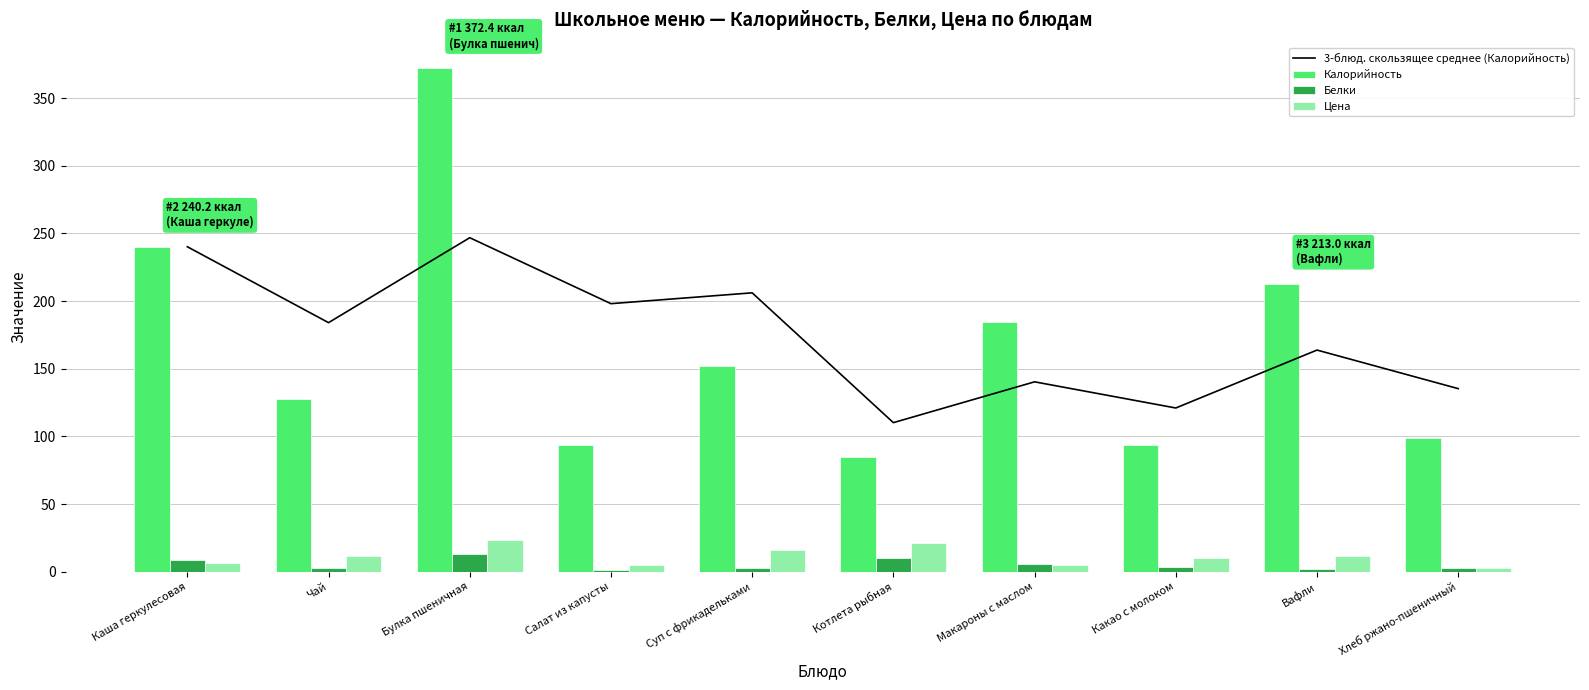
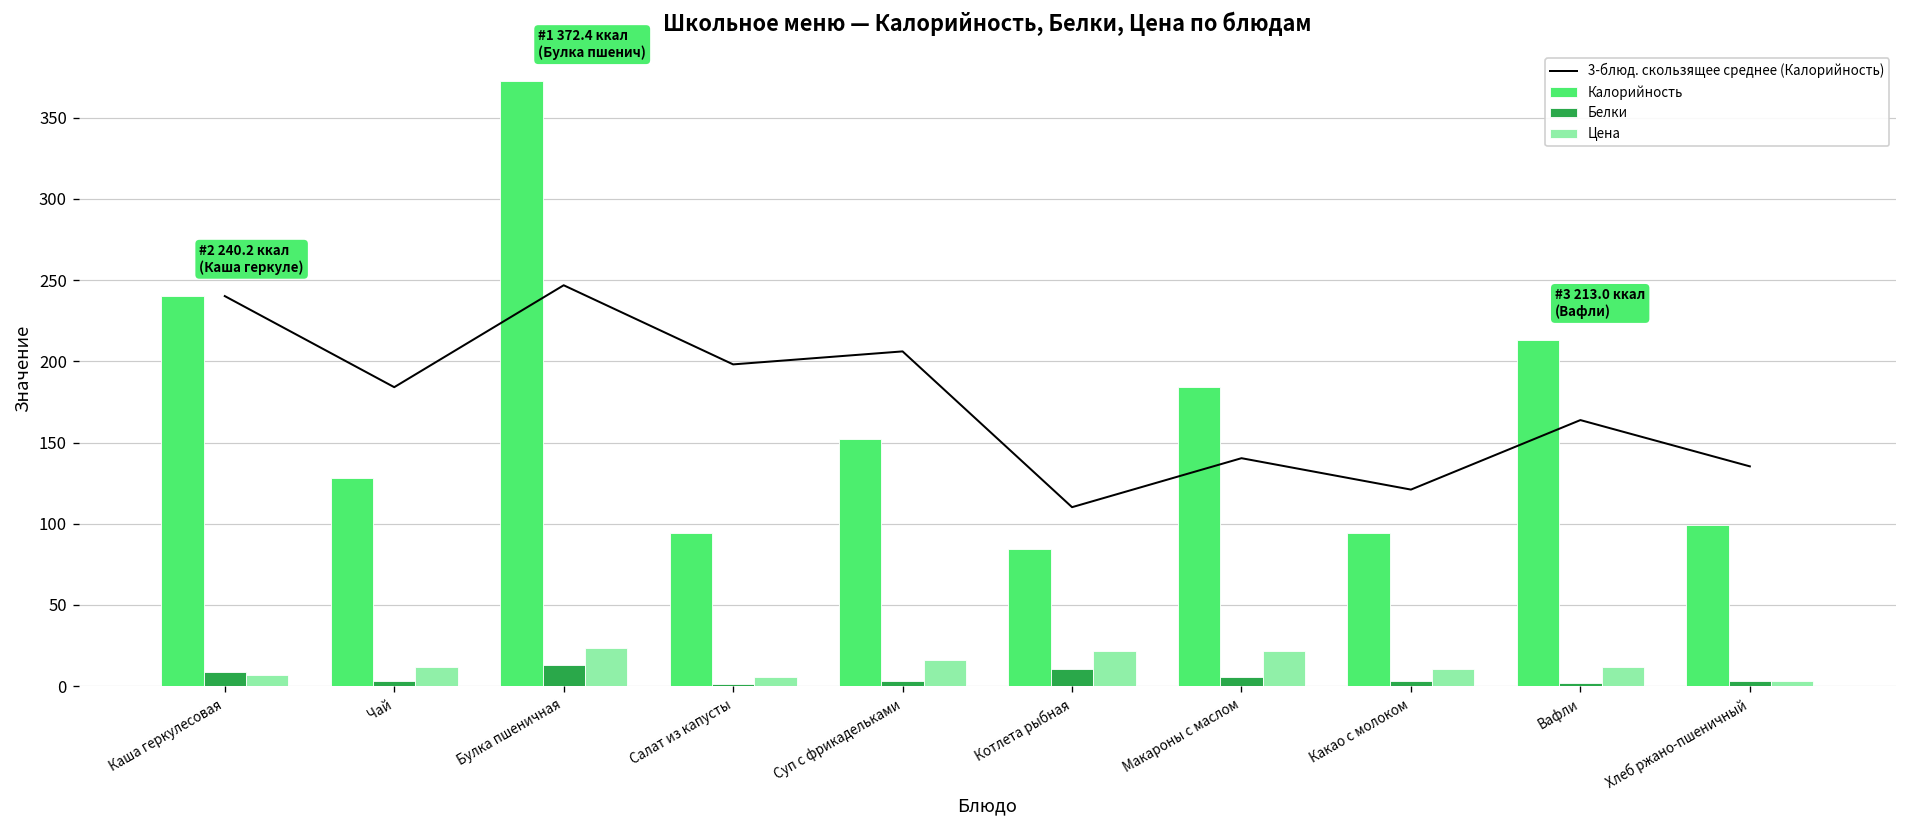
  {
    "Калорийность": {
      "Каша геркулесовая": 240,
      "Чай": 128,
      "Салат из капусты": 94,
      "Суп с фрикадельками": 152,
      "Котлета рыбная": 85,
      "Макароны с маслом": 185,
      "Какао с молоком": 94,
      "Хлеб ржано-пшеничный": 99
    },
    "3-блюд. скользящее среднее (Калорийность)": {
      "Чай": 184,
      "Булка пшеничная": 247,
      "Салат из капусты": 198,
      "Суп с фрикадельками": 206,
      "Котлета рыбная": 110,
      "Макароны с маслом": 140,
      "Какао с молоком": 121,
      "Вафли": 164,
      "Хлеб ржано-пшеничный": 135
    },
    "Белки": {
      "Каша геркулесовая": 8,
      "Чай": 3,
      "Булка пшеничная": 13,
      "Суп с фрикадельками": 3,
      "Котлета рыбная": 10,
      "Макароны с маслом": 6,
      "Какао с молоком": 3,
      "Вафли": 2,
      "Хлеб ржано-пшеничный": 3
    },
    "Цена": {
      "Каша геркулесовая": 7,
      "Чай": 12,
      "Булка пшеничная": 24,
      "Салат из капусты": 5,
      "Суп с фрикадельками": 16,
      "Котлета рыбная": 22,
-     "Макароны с маслом": 5,
+     "Макароны с маслом": 22,
      "Какао с молоком": 10,
      "Вафли": 12,
      "Хлеб ржано-пшеничный": 3
    }
  }
